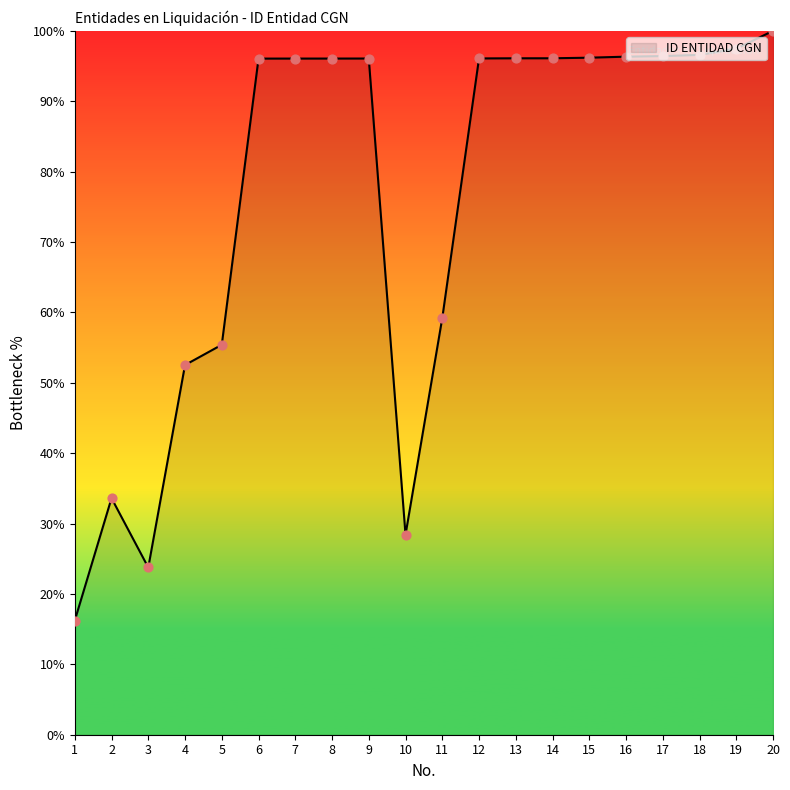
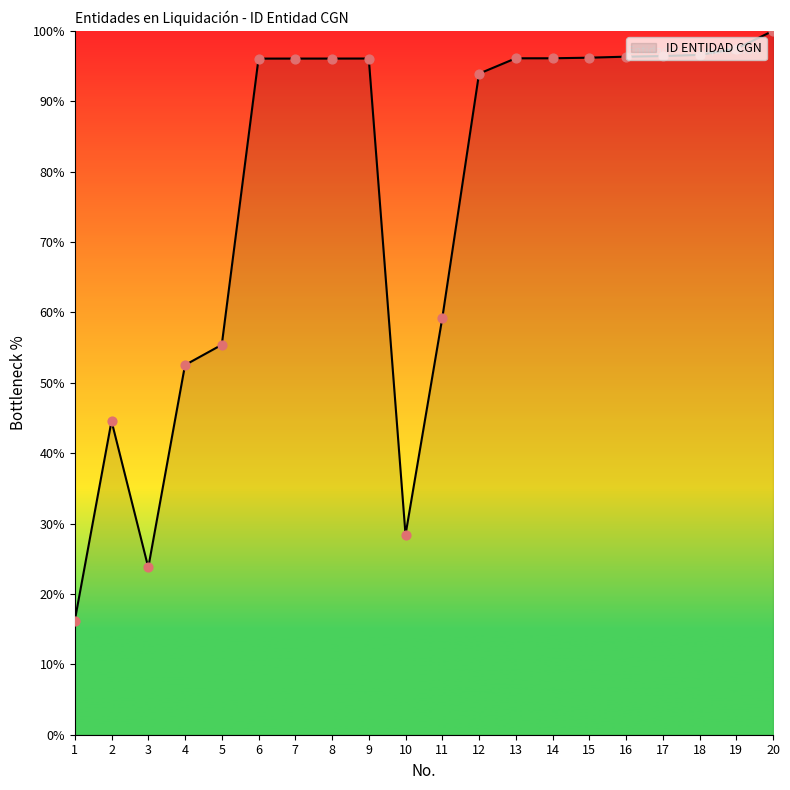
  {
    "1": "16%",
-   "2": "34%",
+   "2": "45%",
    "3": "24%",
    "4": "53%",
    "5": "55%",
    "6": "96%",
    "7": "96%",
    "8": "96%",
    "9": "96%",
    "10": "28%",
    "11": "59%",
-   "12": "96%",
+   "12": "94%",
    "13": "96%",
    "14": "96%",
    "15": "96%",
    "20": "100%"
  }
